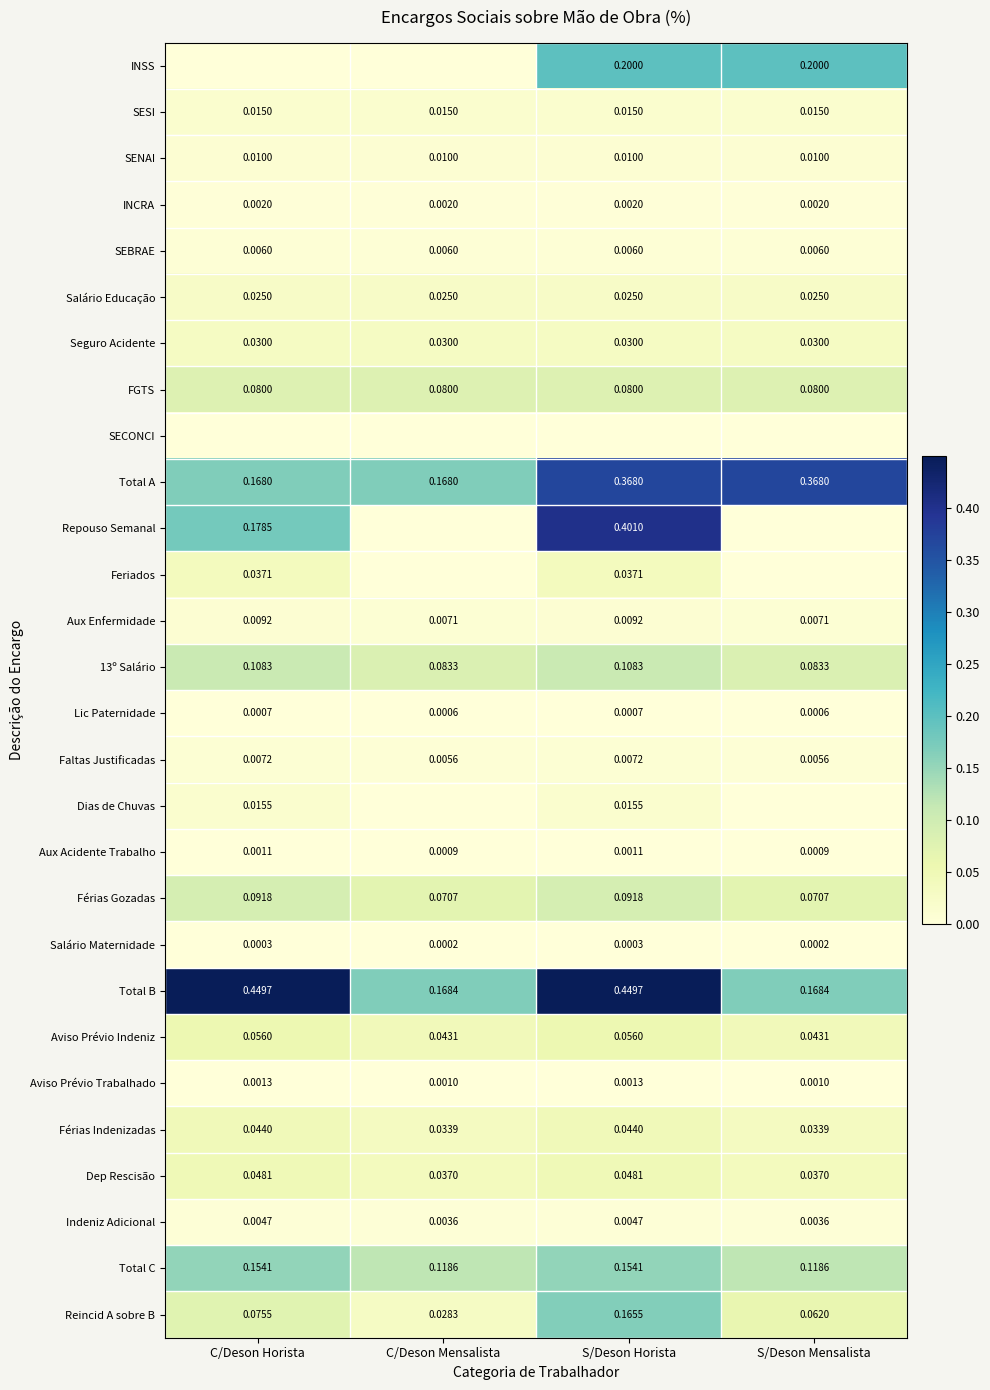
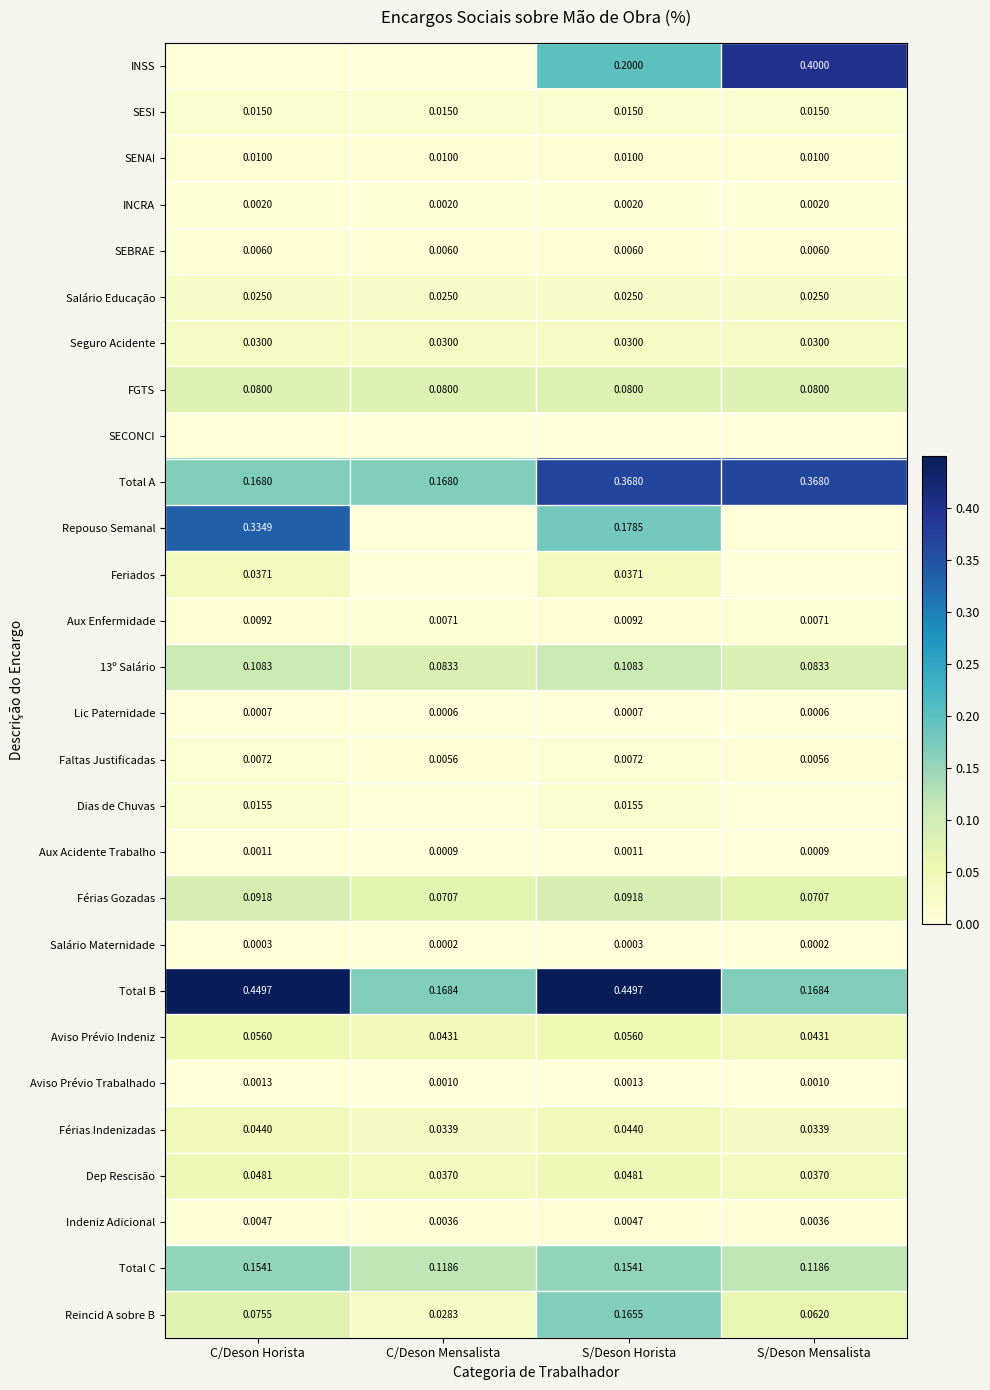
  {
    "INSS": {
      "S/Deson Horista": 0.2000,
-     "S/Deson Mensalista": 0.2000
+     "S/Deson Mensalista": 0.4000
    },
    "SESI": {
      "C/Deson Horista": 0.0150,
      "C/Deson Mensalista": 0.0150,
      "S/Deson Horista": 0.0150,
      "S/Deson Mensalista": 0.0150
    },
    "SENAI": {
      "C/Deson Horista": 0.0100,
      "C/Deson Mensalista": 0.0100,
      "S/Deson Horista": 0.0100,
      "S/Deson Mensalista": 0.0100
    },
    "INCRA": {
      "C/Deson Horista": 0.0020,
      "C/Deson Mensalista": 0.0020,
      "S/Deson Horista": 0.0020,
      "S/Deson Mensalista": 0.0020
    },
    "SEBRAE": {
      "C/Deson Horista": 0.0060,
      "C/Deson Mensalista": 0.0060,
      "S/Deson Horista": 0.0060,
      "S/Deson Mensalista": 0.0060
    },
    "Salário Educação": {
      "C/Deson Horista": 0.0250,
      "C/Deson Mensalista": 0.0250,
      "S/Deson Horista": 0.0250,
      "S/Deson Mensalista": 0.0250
    },
    "Seguro Acidente": {
      "C/Deson Horista": 0.0300,
      "C/Deson Mensalista": 0.0300,
      "S/Deson Horista": 0.0300,
      "S/Deson Mensalista": 0.0300
    },
    "FGTS": {
      "C/Deson Horista": 0.0800,
      "C/Deson Mensalista": 0.0800,
      "S/Deson Horista": 0.0800,
      "S/Deson Mensalista": 0.0800
    },
    "Total A": {
      "C/Deson Horista": 0.1680,
      "C/Deson Mensalista": 0.1680,
      "S/Deson Horista": 0.3680,
      "S/Deson Mensalista": 0.3680
    },
    "Repouso Semanal": {
-     "C/Deson Horista": 0.1785,
-     "S/Deson Horista": 0.4010
+     "C/Deson Horista": 0.3349,
+     "S/Deson Horista": 0.1785
    },
    "Feriados": {
      "C/Deson Horista": 0.0371,
      "S/Deson Horista": 0.0371
    },
    "Aux Enfermidade": {
      "C/Deson Horista": 0.0092,
      "C/Deson Mensalista": 0.0071,
      "S/Deson Horista": 0.0092,
      "S/Deson Mensalista": 0.0071
    },
    "13º Salário": {
      "C/Deson Horista": 0.1083,
      "C/Deson Mensalista": 0.0833,
      "S/Deson Horista": 0.1083,
      "S/Deson Mensalista": 0.0833
    },
    "Lic Paternidade": {
      "C/Deson Horista": 0.0007,
      "C/Deson Mensalista": 0.0006,
      "S/Deson Horista": 0.0007,
      "S/Deson Mensalista": 0.0006
    },
    "Faltas Justificadas": {
      "C/Deson Horista": 0.0072,
      "C/Deson Mensalista": 0.0056,
      "S/Deson Horista": 0.0072,
      "S/Deson Mensalista": 0.0056
    },
    "Dias de Chuvas": {
      "C/Deson Horista": 0.0155,
      "S/Deson Horista": 0.0155
    },
    "Aux Acidente Trabalho": {
      "C/Deson Horista": 0.0011,
      "C/Deson Mensalista": 0.0009,
      "S/Deson Horista": 0.0011,
      "S/Deson Mensalista": 0.0009
    },
    "Férias Gozadas": {
      "C/Deson Horista": 0.0918,
      "C/Deson Mensalista": 0.0707,
      "S/Deson Horista": 0.0918,
      "S/Deson Mensalista": 0.0707
    },
    "Salário Maternidade": {
      "C/Deson Horista": 0.0003,
      "C/Deson Mensalista": 0.0002,
      "S/Deson Horista": 0.0003,
      "S/Deson Mensalista": 0.0002
    },
    "Total B": {
      "C/Deson Horista": 0.4497,
      "C/Deson Mensalista": 0.1684,
      "S/Deson Horista": 0.4497,
      "S/Deson Mensalista": 0.1684
    },
    "Aviso Prévio Indeniz": {
      "C/Deson Horista": 0.0560,
      "C/Deson Mensalista": 0.0431,
      "S/Deson Horista": 0.0560,
      "S/Deson Mensalista": 0.0431
    },
    "Aviso Prévio Trabalhado": {
      "C/Deson Horista": 0.0013,
      "C/Deson Mensalista": 0.0010,
      "S/Deson Horista": 0.0013,
      "S/Deson Mensalista": 0.0010
    },
    "Férias Indenizadas": {
      "C/Deson Horista": 0.0440,
      "C/Deson Mensalista": 0.0339,
      "S/Deson Horista": 0.0440,
      "S/Deson Mensalista": 0.0339
    },
    "Dep Rescisão": {
      "C/Deson Horista": 0.0481,
      "C/Deson Mensalista": 0.0370,
      "S/Deson Horista": 0.0481,
      "S/Deson Mensalista": 0.0370
    },
    "Indeniz Adicional": {
      "C/Deson Horista": 0.0047,
      "C/Deson Mensalista": 0.0036,
      "S/Deson Horista": 0.0047,
      "S/Deson Mensalista": 0.0036
    },
    "Total C": {
      "C/Deson Horista": 0.1541,
      "C/Deson Mensalista": 0.1186,
      "S/Deson Horista": 0.1541,
      "S/Deson Mensalista": 0.1186
    },
    "Reincid A sobre B": {
      "C/Deson Horista": 0.0755,
      "C/Deson Mensalista": 0.0283,
      "S/Deson Horista": 0.1655,
      "S/Deson Mensalista": 0.0620
    }
  }
